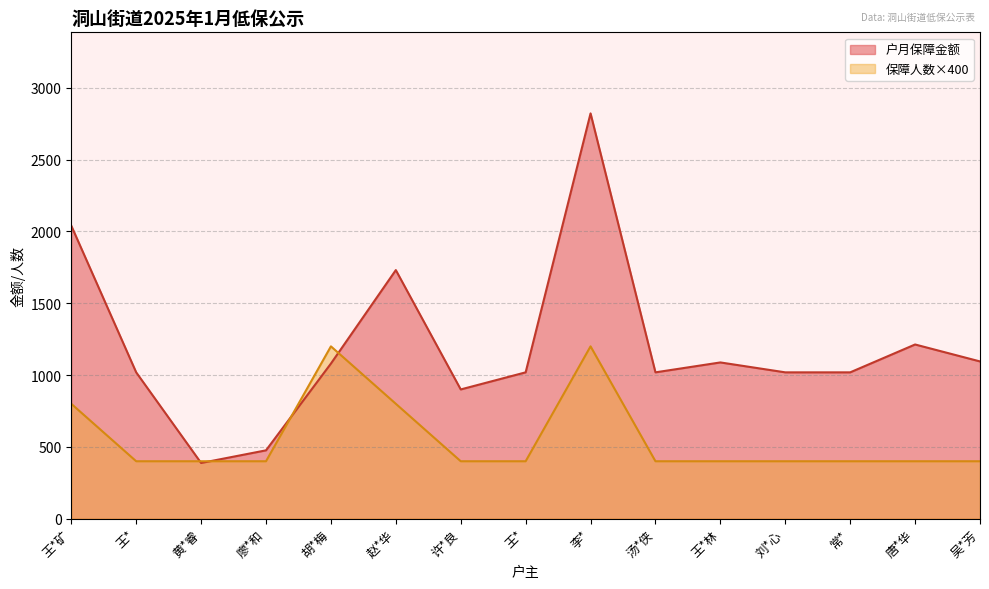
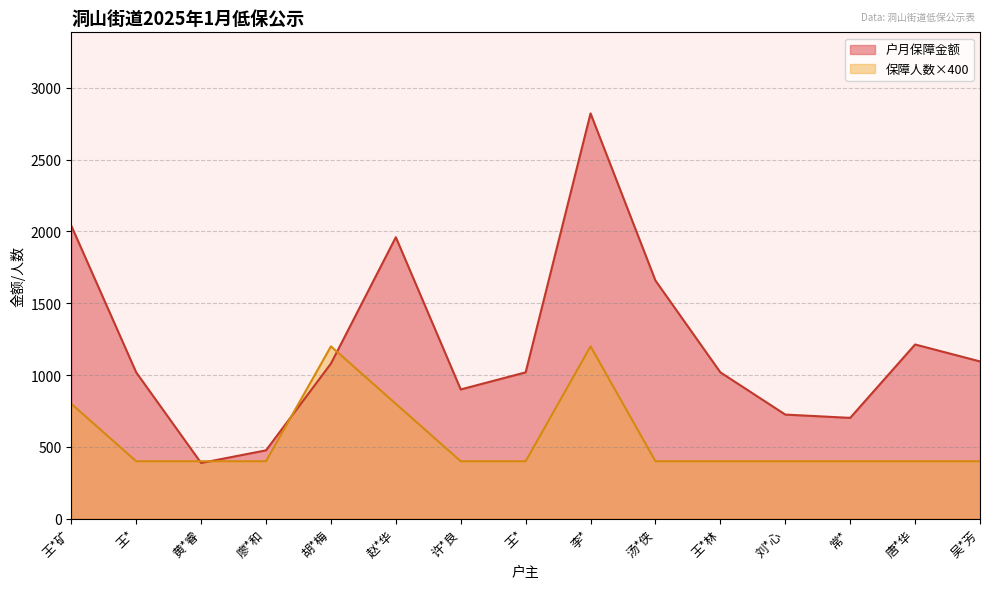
  {
    "户月保障金额": {
      "王*矿": 2040,
      "廖*和": 480,
      "胡*梅": 1080,
-     "赵*华": 1730,
+     "赵*华": 1960,
      "许*良": 900,
      "李*": 2820,
-     "汤*侠": 1020,
-     "王*林": 1090,
-     "刘*心": 1020,
-     "常*": 1020,
+     "汤*侠": 1660,
+     "王*林": 1020,
+     "刘*心": 730,
+     "常*": 700,
      "唐*华": 1210,
      "吴*芳": 1100
    },
    "保障人数×400": {
      "王*矿": 800,
      "廖*和": 400,
      "胡*梅": 1200,
      "赵*华": 800,
      "许*良": 400,
      "李*": 1200,
      "汤*侠": 400,
      "王*林": 400,
      "刘*心": 400,
      "常*": 400,
      "唐*华": 400,
      "吴*芳": 400
    }
  }
